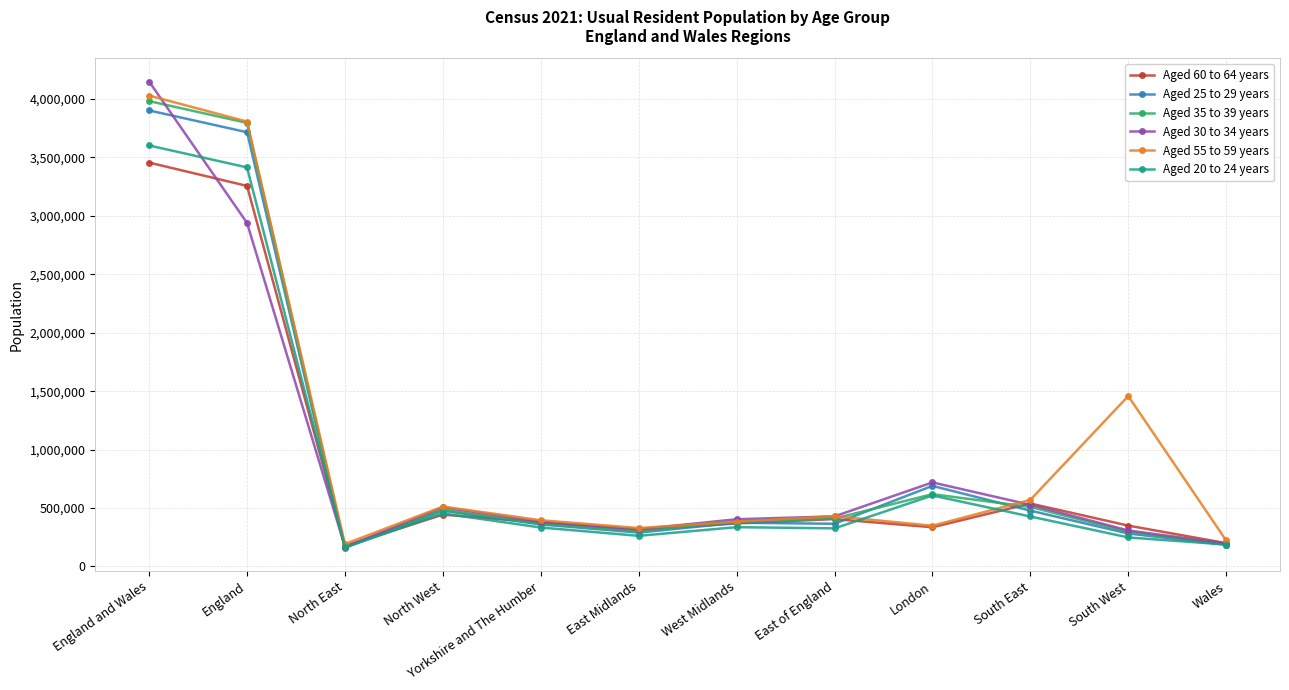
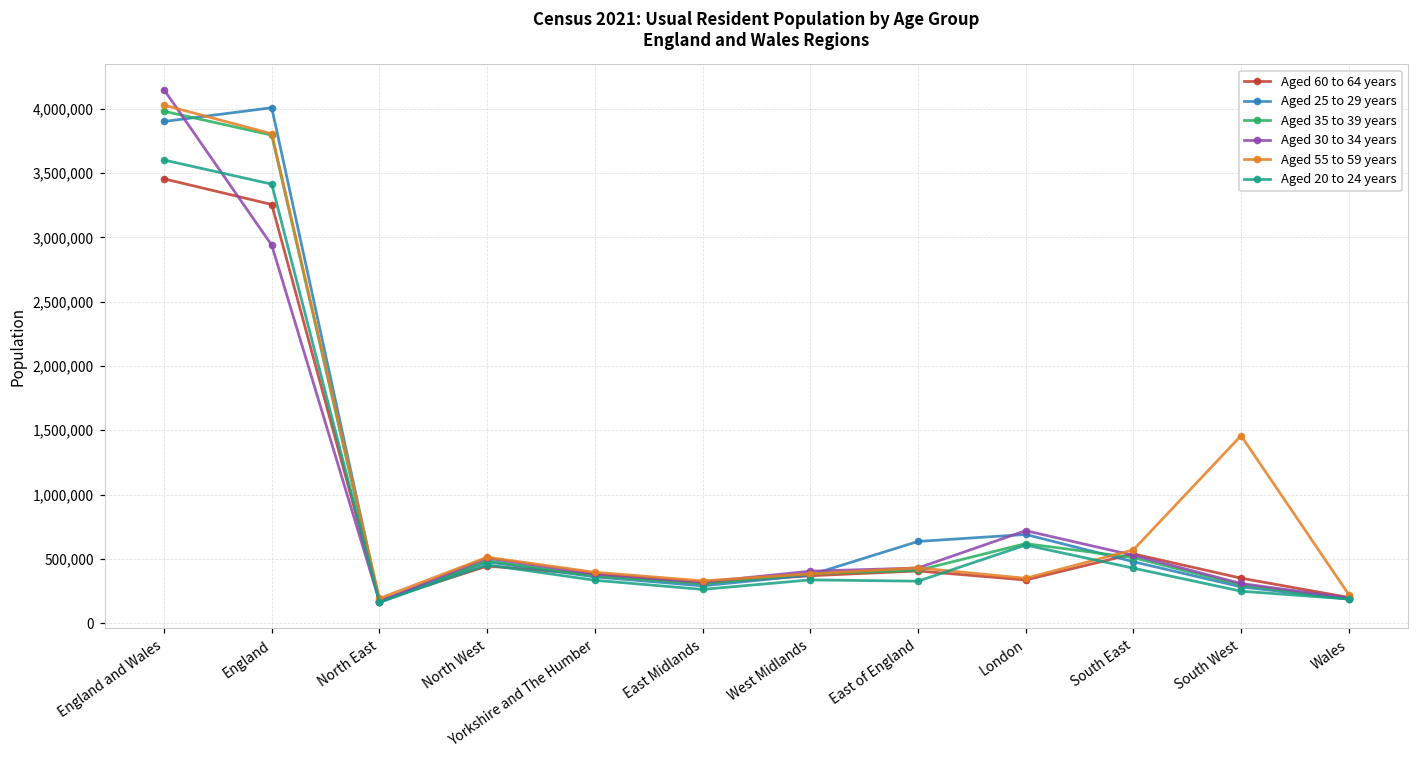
  {
    "Aged 60 to 64 years": {
      "England and Wales": "3,460,000",
      "England": "3,260,000",
      "South West": "350,000"
    },
    "Aged 25 to 29 years": {
      "England and Wales": "3,900,000",
-     "England": "3,720,000",
-     "East of England": "370,000",
+     "England": "4,010,000",
+     "East of England": "640,000",
      "London": "690,000",
      "South East": "480,000"
    },
    "Aged 30 to 34 years": {
      "England and Wales": "4,150,000",
      "England": "2,940,000",
      "London": "720,000"
    },
    "Aged 55 to 59 years": {
      "England and Wales": "4,030,000",
      "South East": "570,000",
      "South West": "1,460,000",
      "Wales": "220,000"
    }
  }
